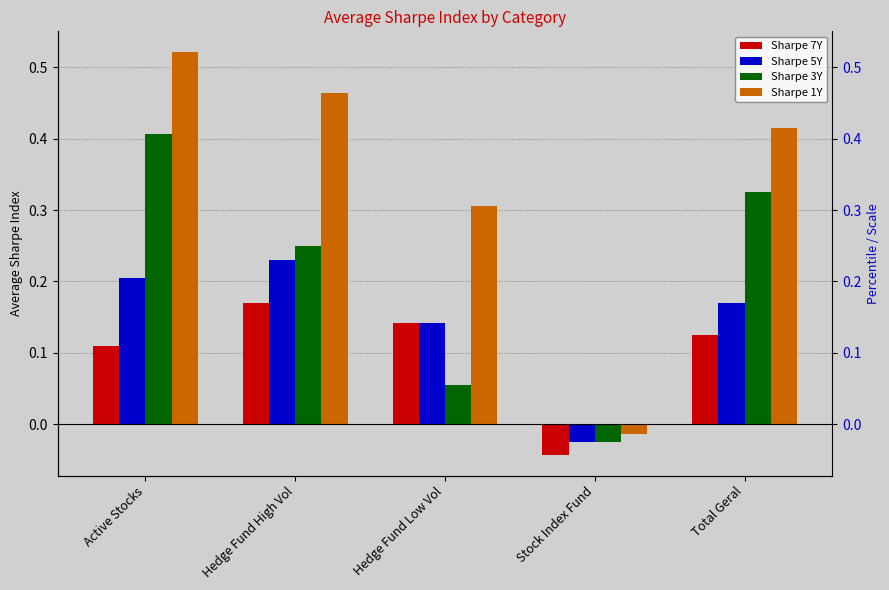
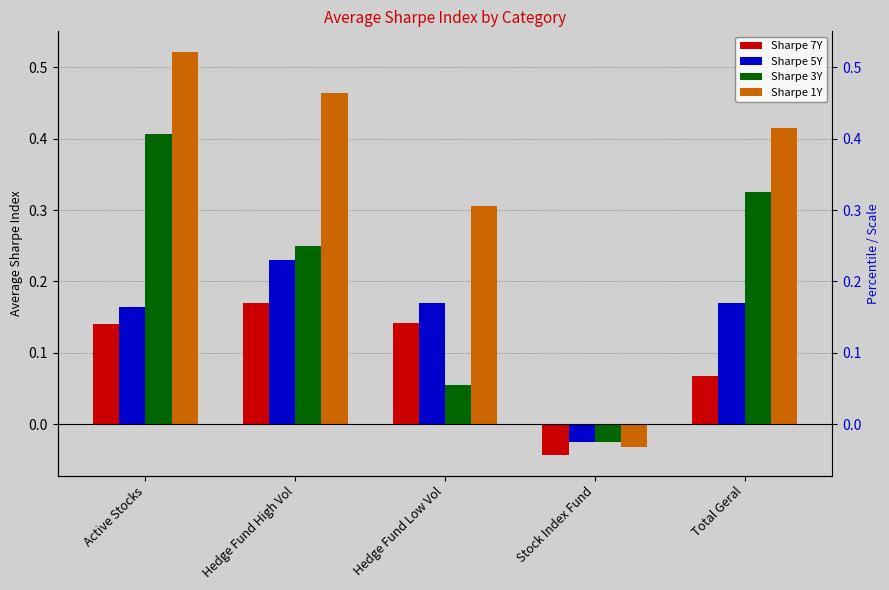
  {
    "Sharpe 7Y": {
-     "Active Stocks": 0.11,
+     "Active Stocks": 0.14,
      "Hedge Fund High Vol": 0.17,
      "Hedge Fund Low Vol": 0.14,
      "Stock Index Fund": -0.04,
-     "Total Geral": 0.13
+     "Total Geral": 0.07
    },
    "Sharpe 5Y": {
-     "Active Stocks": 0.21,
+     "Active Stocks": 0.16,
      "Hedge Fund High Vol": 0.23,
-     "Hedge Fund Low Vol": 0.14,
+     "Hedge Fund Low Vol": 0.17,
      "Stock Index Fund": -0.03,
      "Total Geral": 0.17
    },
    "Sharpe 3Y": {
      "Active Stocks": 0.41,
      "Hedge Fund High Vol": 0.25,
      "Hedge Fund Low Vol": 0.05,
      "Stock Index Fund": -0.03,
      "Total Geral": 0.33
    },
    "Sharpe 1Y": {
      "Active Stocks": 0.52,
      "Hedge Fund High Vol": 0.46,
      "Hedge Fund Low Vol": 0.31,
-     "Stock Index Fund": -0.01,
+     "Stock Index Fund": -0.03,
      "Total Geral": 0.42
    }
  }
